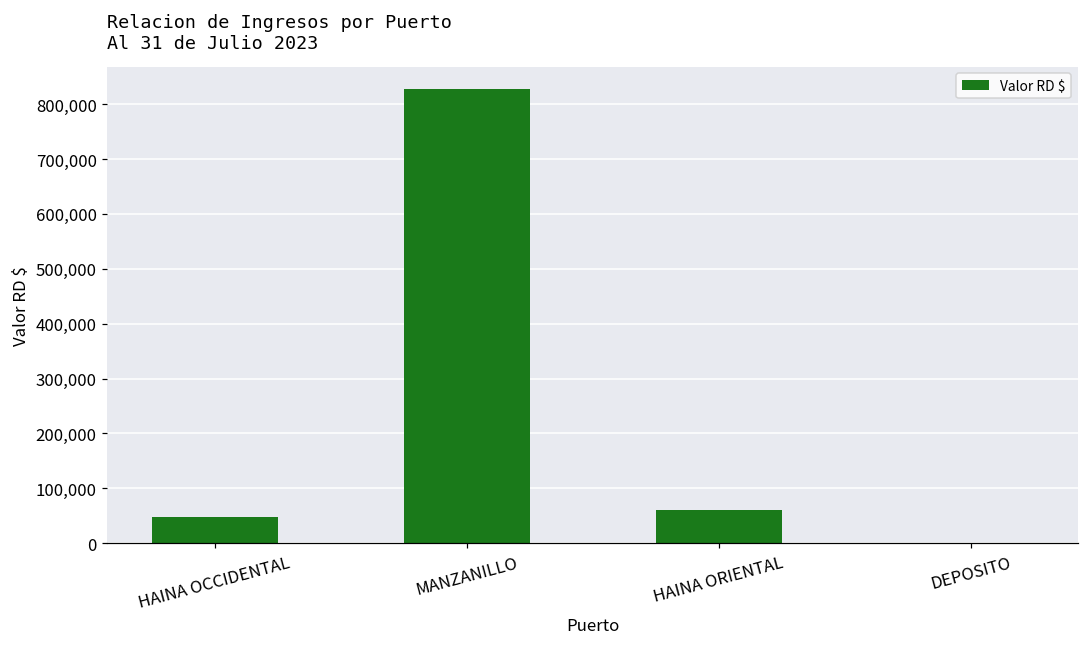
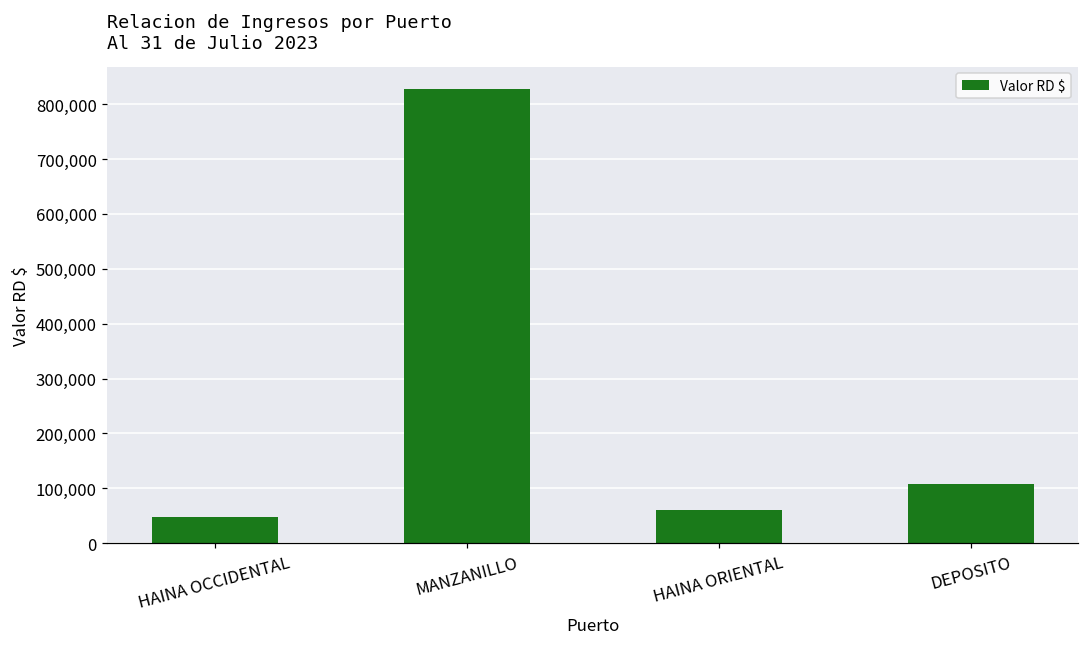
  {
    "HAINA OCCIDENTAL": "50,000",
    "MANZANILLO": "830,000",
    "HAINA ORIENTAL": "60,000",
-   "DEPOSITO": "0"
+   "DEPOSITO": "110,000"
  }
